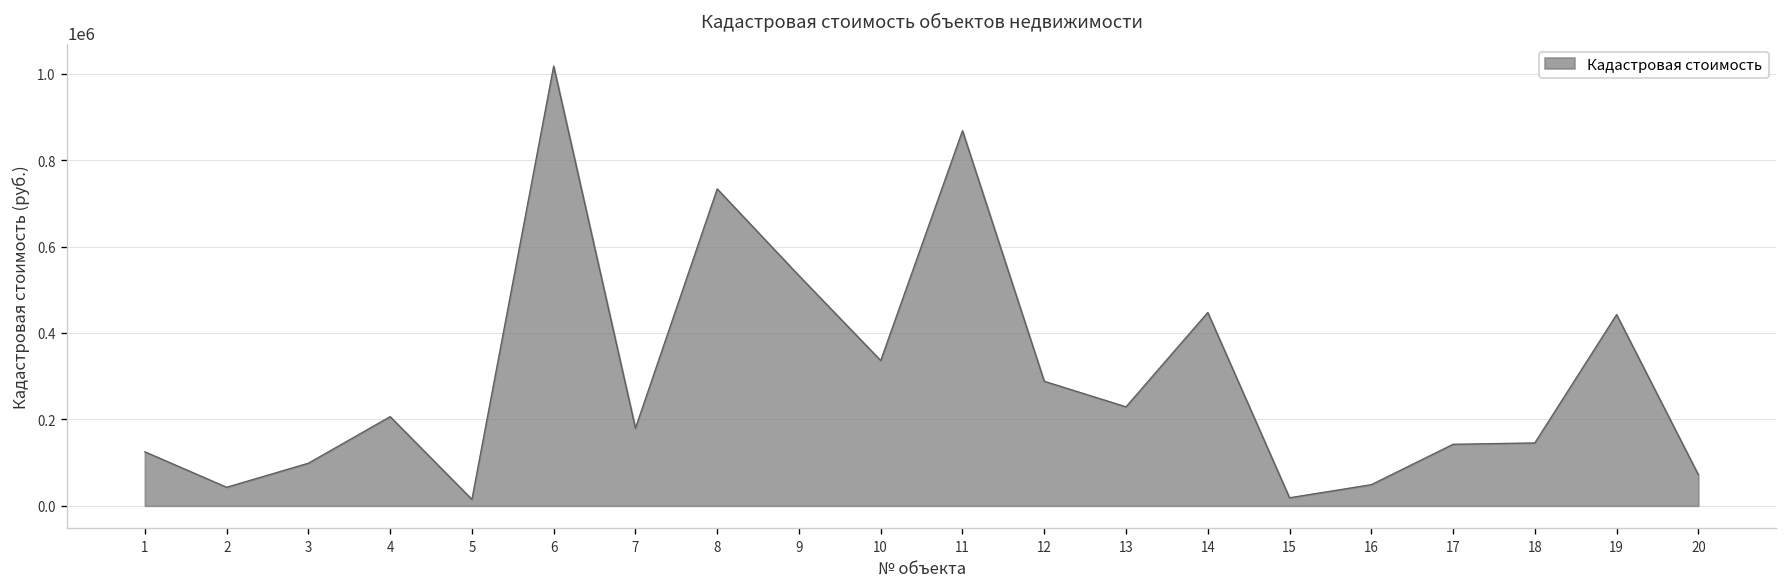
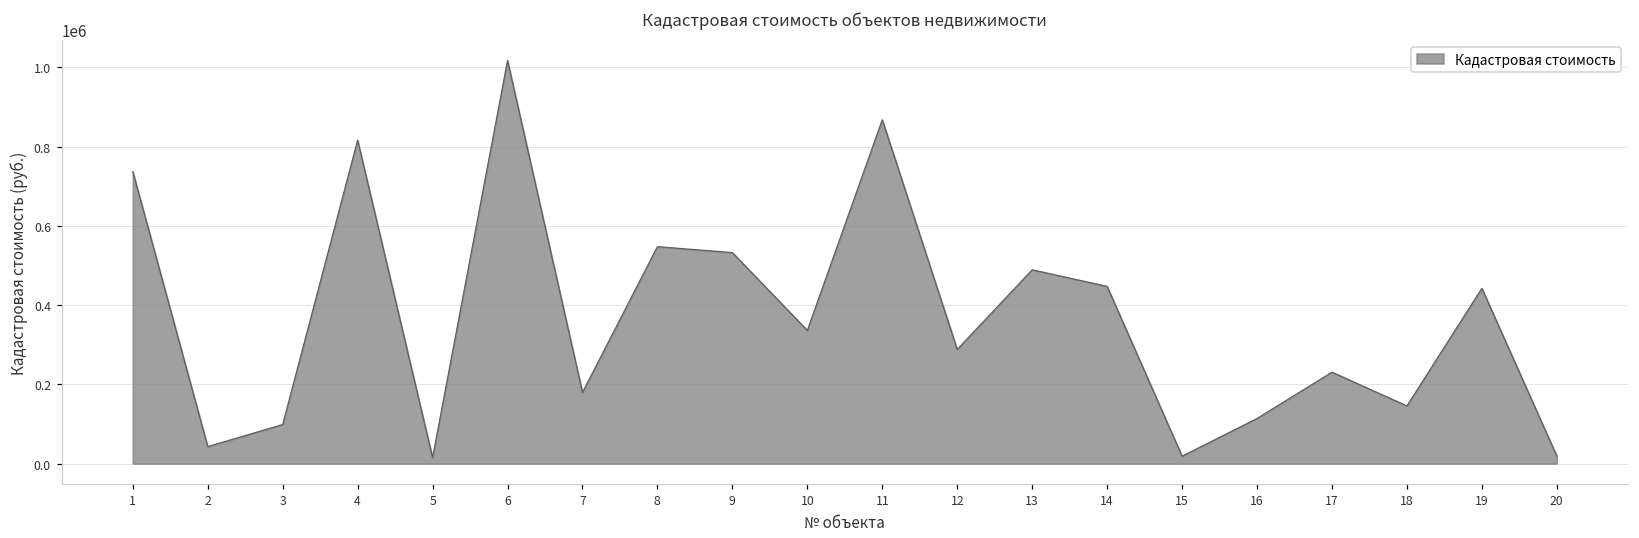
  {
-   "1": 130000,
+   "1": 740000,
    "2": 40000,
    "3": 100000,
-   "4": 210000,
+   "4": 820000,
    "5": 10000,
    "6": 1020000,
    "7": 180000,
-   "8": 730000,
+   "8": 550000,
    "9": 530000,
    "10": 340000,
    "11": 870000,
    "12": 290000,
-   "13": 230000,
+   "13": 490000,
    "14": 450000,
    "15": 20000,
-   "16": 50000,
-   "17": 140000,
+   "16": 110000,
+   "17": 230000,
    "18": 150000,
    "19": 440000,
-   "20": 70000
+   "20": 20000
  }
